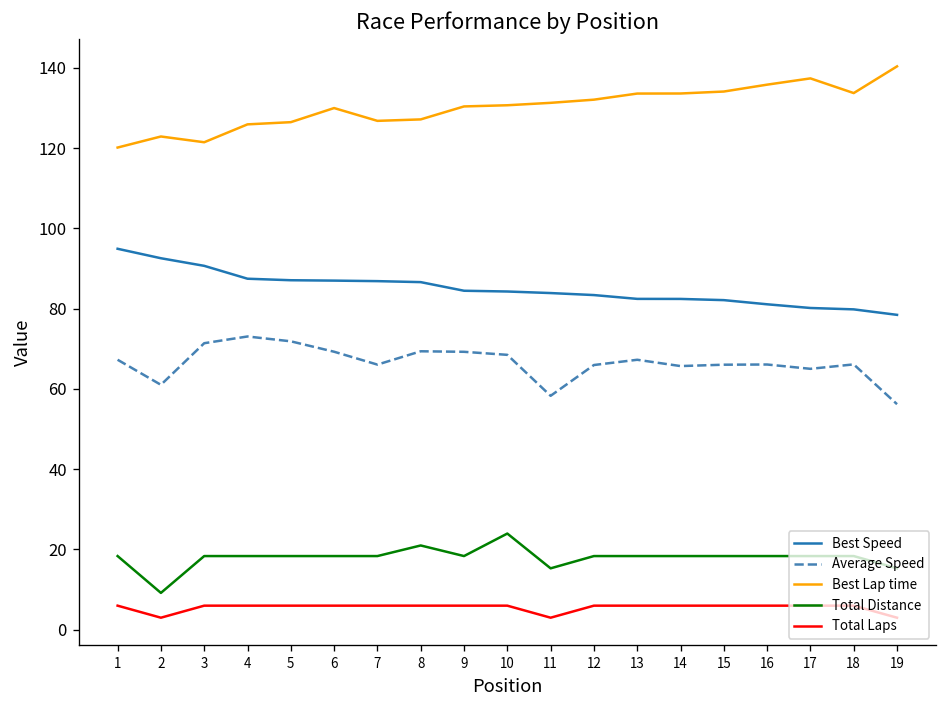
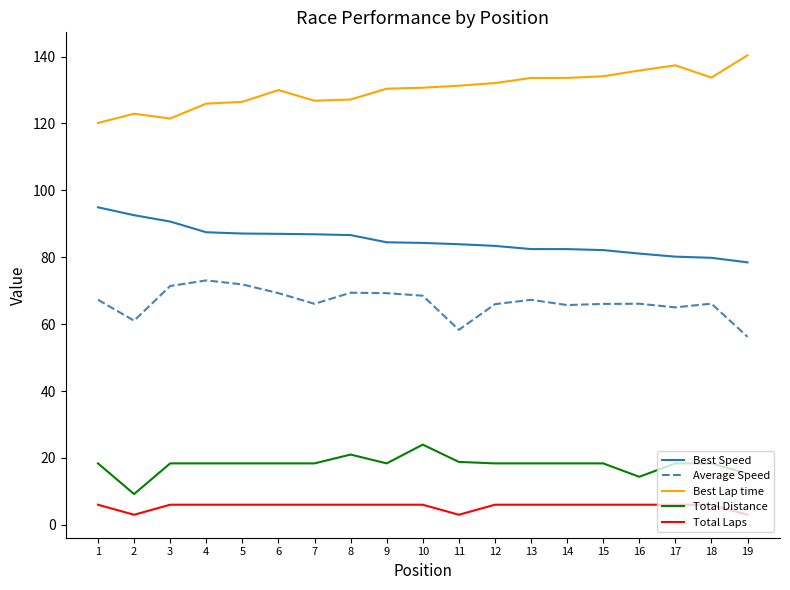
  {
    "Best Lap time": {
      "1": 120,
      "2": 123,
      "3": 121,
      "4": 126,
      "5": 126,
      "6": 130,
      "7": 127,
      "8": 127,
      "9": 130,
      "10": 131,
      "11": 131,
      "12": 132,
      "13": 134,
      "14": 134,
      "15": 134,
      "16": 136,
      "17": 137,
      "18": 134,
      "19": 140
    },
    "Total Distance": {
      "1": 18,
      "2": 9,
      "3": 18,
      "4": 18,
      "5": 18,
      "6": 18,
      "7": 18,
      "8": 21,
      "9": 18,
      "10": 24,
-     "11": 15,
+     "11": 19,
      "12": 18,
      "13": 18,
      "14": 18,
      "15": 18,
-     "16": 18
+     "16": 14
    },
    "Total Laps": {
      "1": 6,
      "2": 3,
      "3": 6,
      "4": 6,
      "5": 6,
      "6": 6,
      "7": 6,
      "8": 6,
      "9": 6,
      "10": 6,
      "11": 3,
      "12": 6,
      "13": 6,
      "14": 6,
      "15": 6,
      "16": 6
    }
  }
